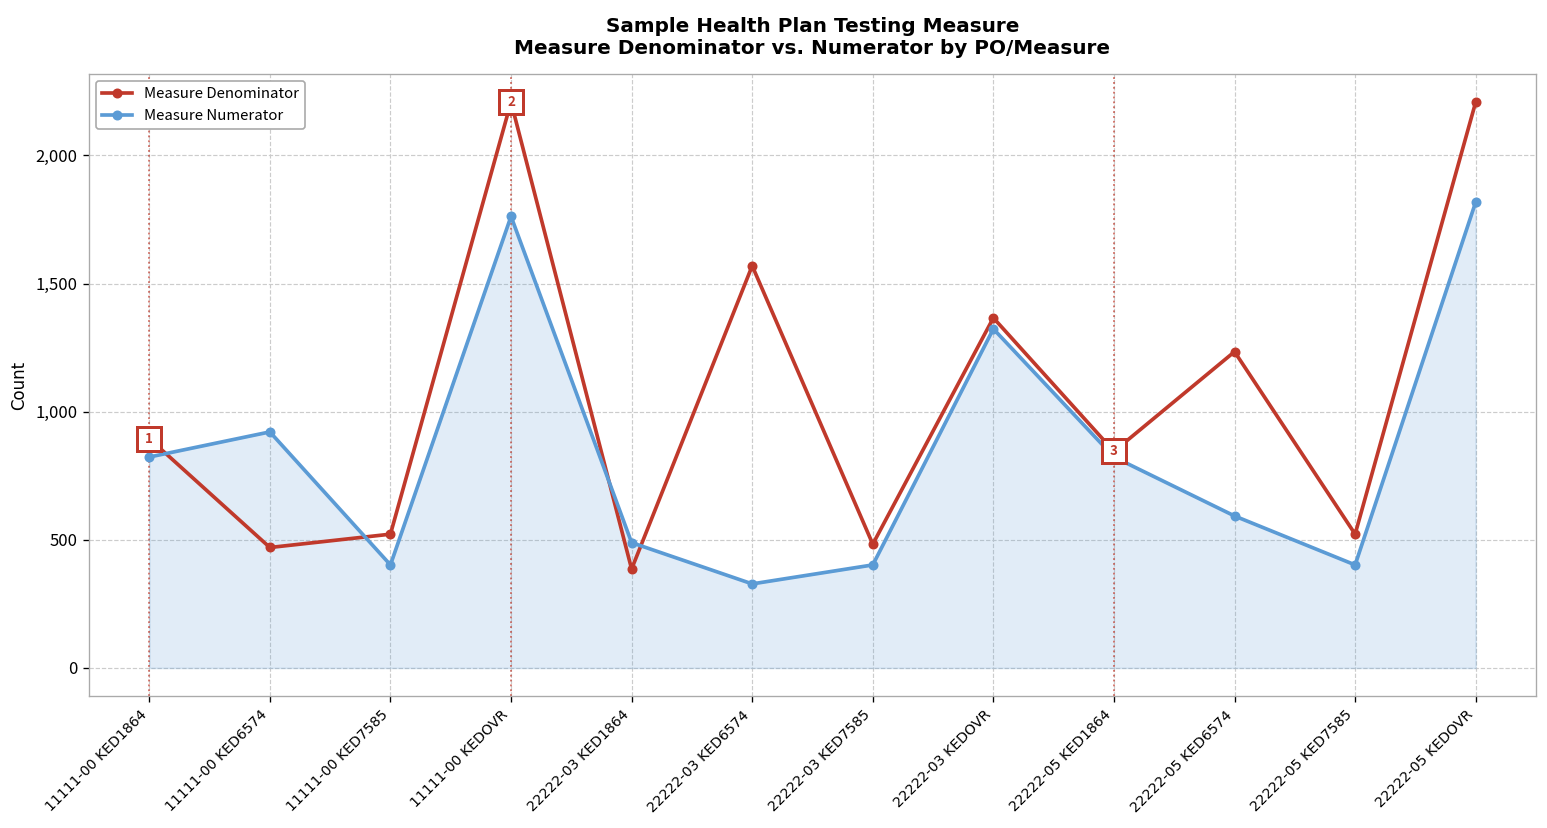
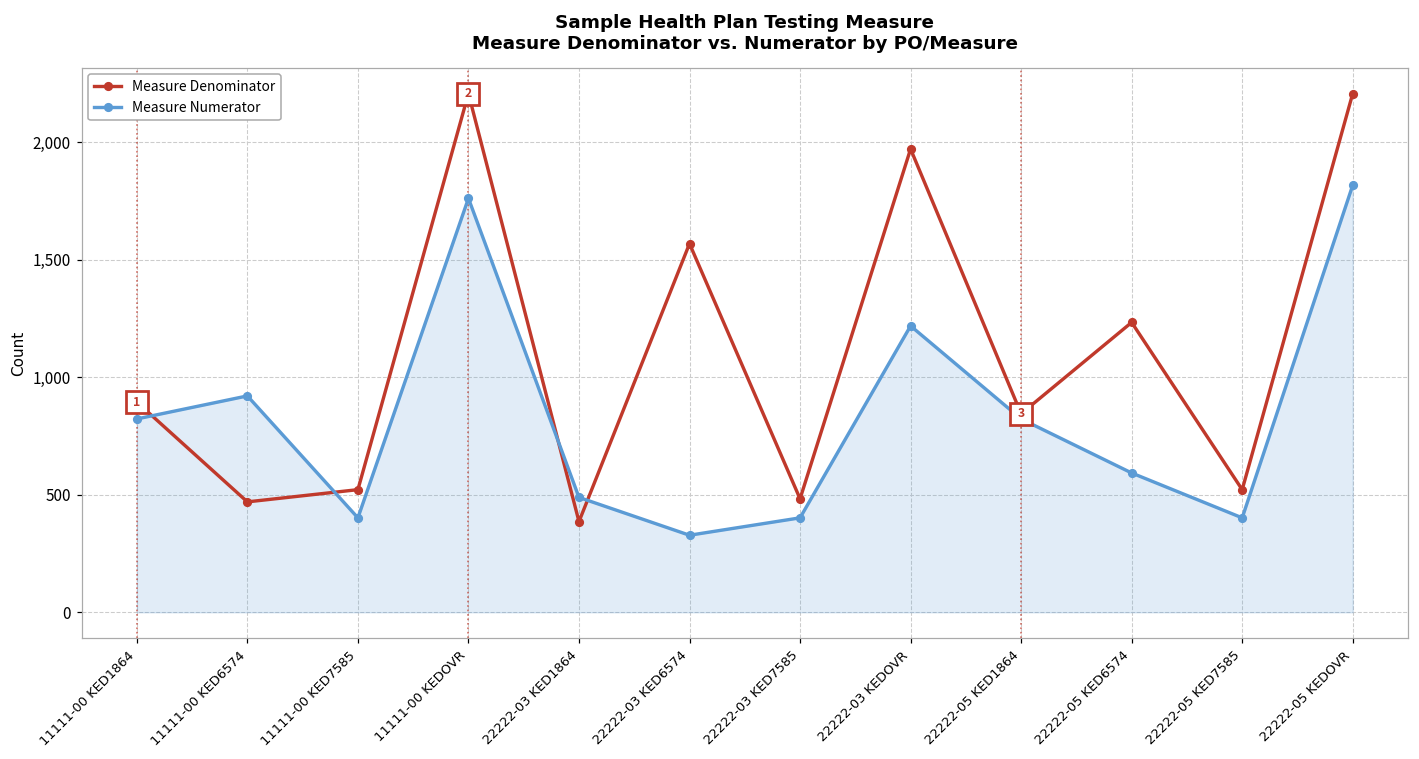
  {
    "Measure Denominator": {
      "11111-00 KED6574": "470",
      "11111-00 KED7585": "520",
      "22222-03 KED1864": "390",
      "22222-03 KED6574": "1,570",
      "22222-03 KED7585": "480",
-     "22222-03 KEDOVR": "1,370",
+     "22222-03 KEDOVR": "1,970",
      "22222-05 KED6574": "1,230",
      "22222-05 KED7585": "520",
      "22222-05 KEDOVR": "2,210"
    },
    "Measure Numerator": {
      "11111-00 KED1864": "820",
      "11111-00 KED6574": "920",
      "11111-00 KED7585": "400",
      "11111-00 KEDOVR": "1,760",
      "22222-03 KED1864": "490",
      "22222-03 KED6574": "330",
      "22222-03 KED7585": "400",
-     "22222-03 KEDOVR": "1,320",
+     "22222-03 KEDOVR": "1,220",
      "22222-05 KED6574": "590",
      "22222-05 KED7585": "400",
      "22222-05 KEDOVR": "1,820"
    }
  }
